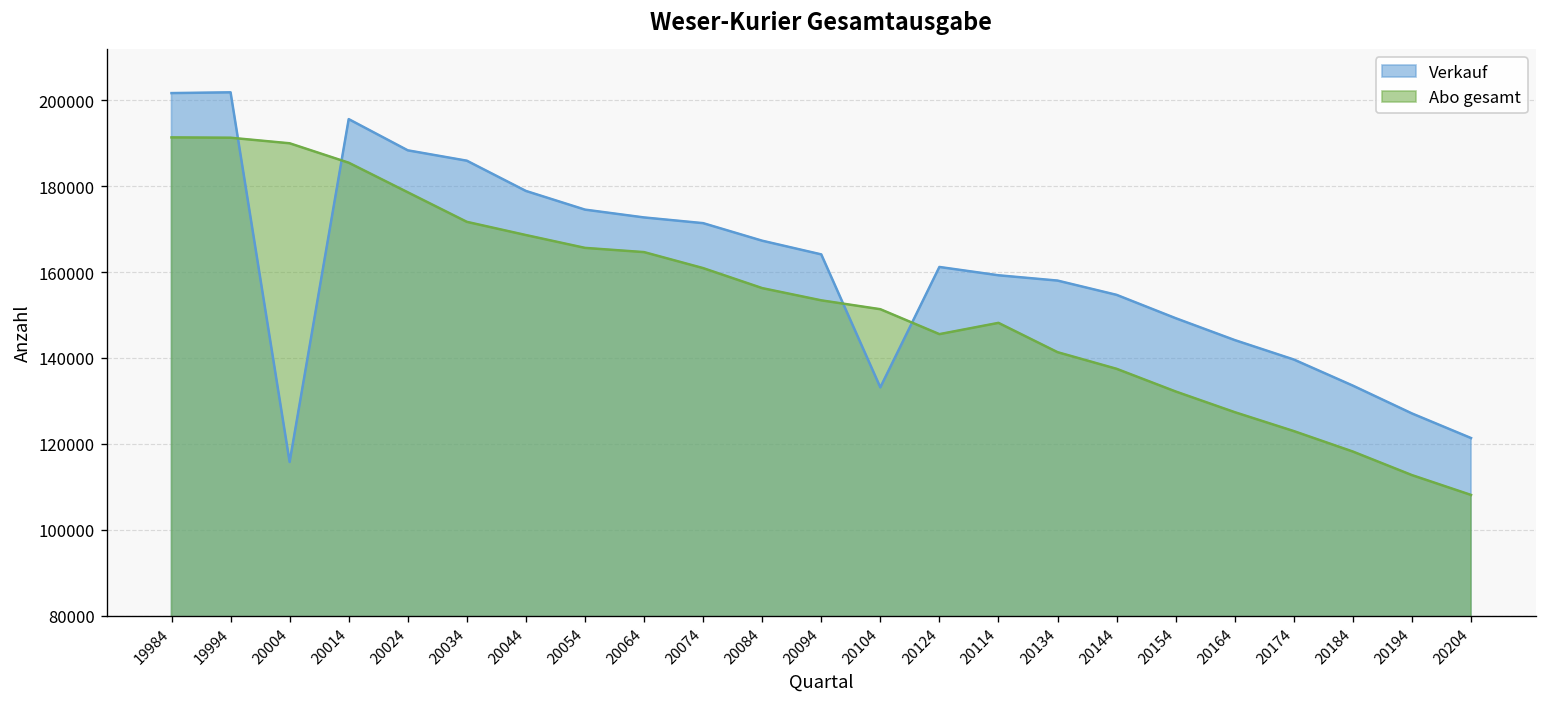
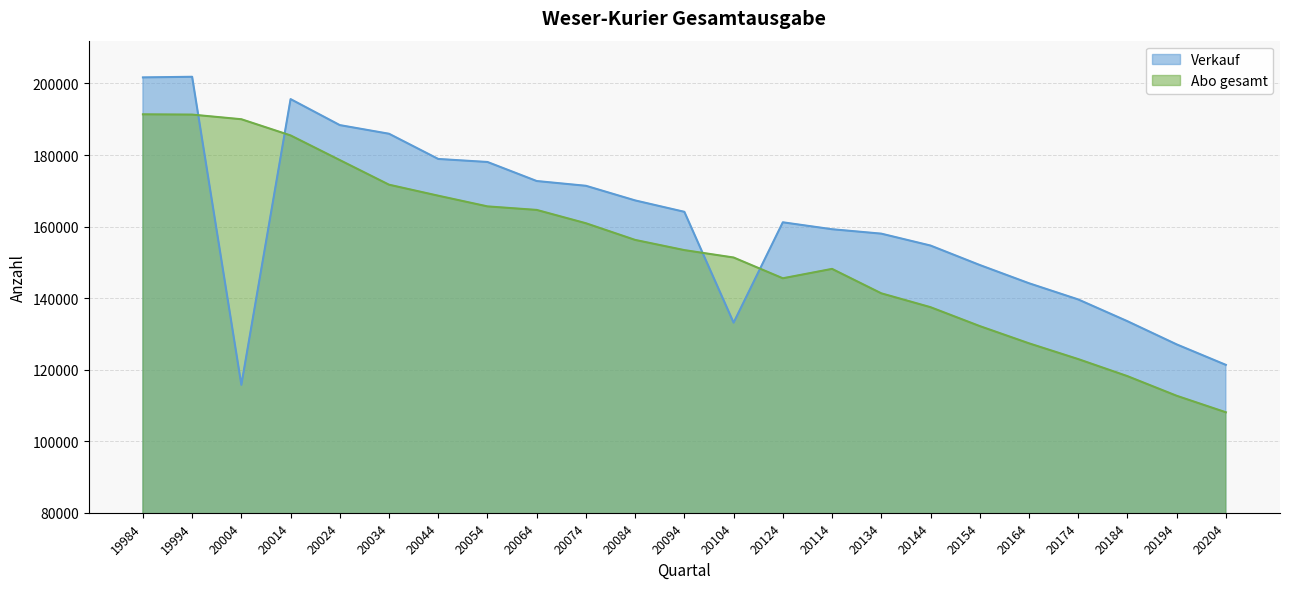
  {
    "Verkauf": {
      "19984": 202000,
      "19994": 202000,
      "20004": 116000,
      "20014": 196000,
      "20024": 188000,
      "20034": 186000,
      "20044": 179000,
-     "20054": 175000,
+     "20054": 178000,
      "20064": 173000,
      "20074": 171000,
      "20084": 167000,
      "20094": 164000,
      "20104": 133000,
      "20124": 161000,
      "20114": 159000,
      "20134": 158000,
      "20144": 155000,
      "20154": 149000,
      "20164": 144000,
      "20174": 140000,
      "20184": 134000,
      "20194": 127000,
      "20204": 121000
    },
    "Abo gesamt": {
      "19984": 191000,
      "19994": 191000,
      "20004": 190000,
      "20014": 185000,
      "20024": 179000,
      "20034": 172000,
      "20044": 169000,
      "20054": 166000,
      "20064": 165000,
      "20074": 161000,
      "20084": 156000,
      "20094": 153000,
      "20104": 151000,
      "20124": 146000,
      "20114": 148000,
      "20134": 141000,
      "20144": 137000,
      "20154": 132000,
      "20164": 127000,
      "20174": 123000,
      "20184": 118000,
      "20194": 113000,
      "20204": 108000
    }
  }
